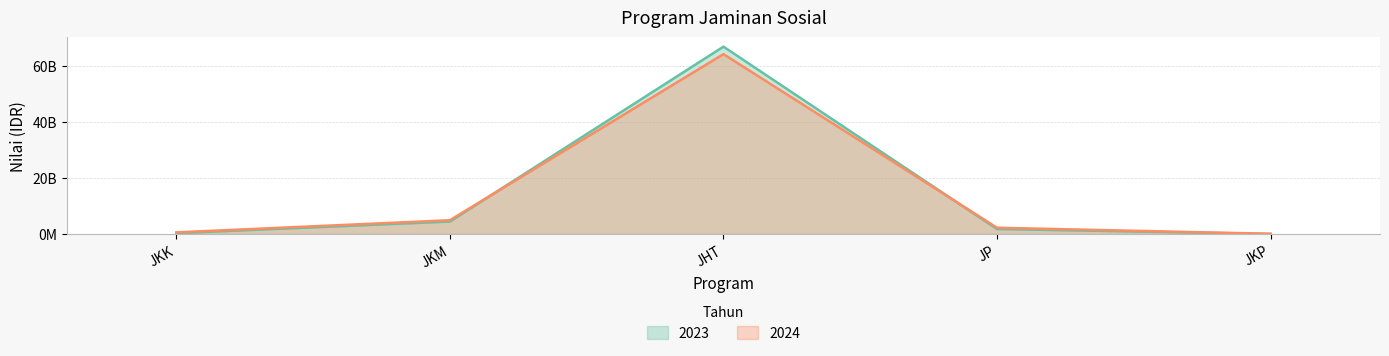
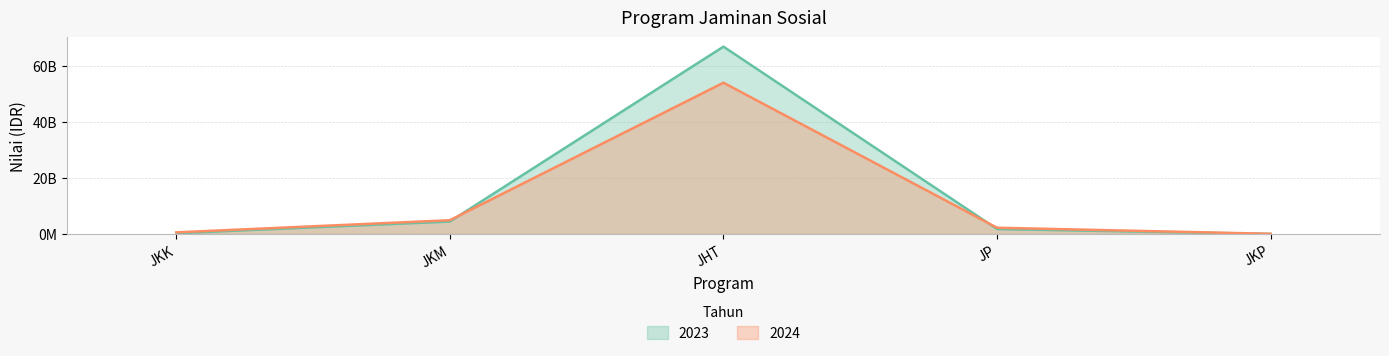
  {
    "2023": {
      "JHT": 67000000000
    },
    "2024": {
-     "JHT": 64000000000
+     "JHT": 54000000000
    }
  }
